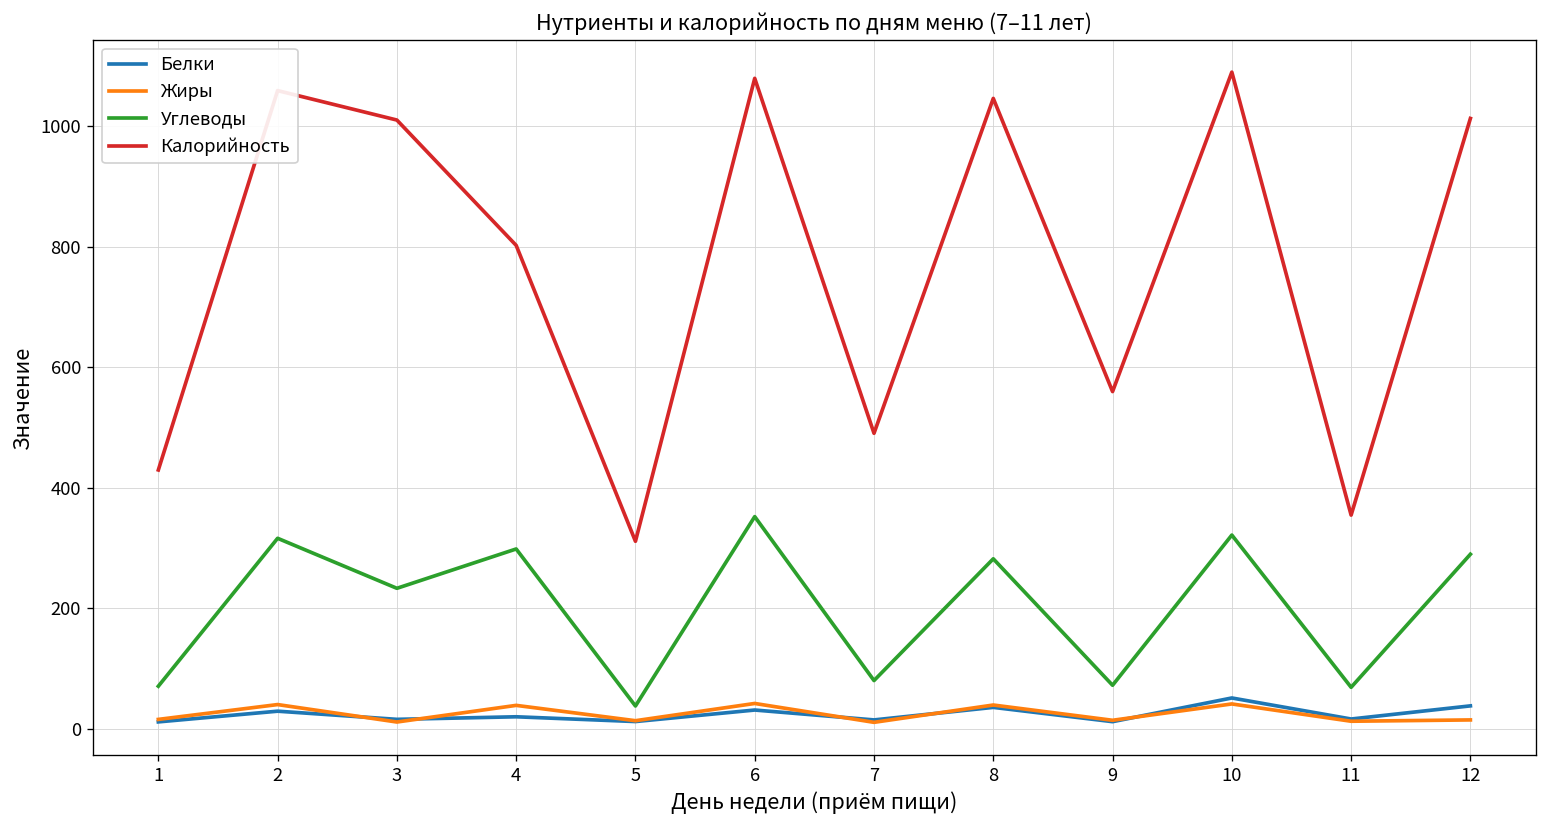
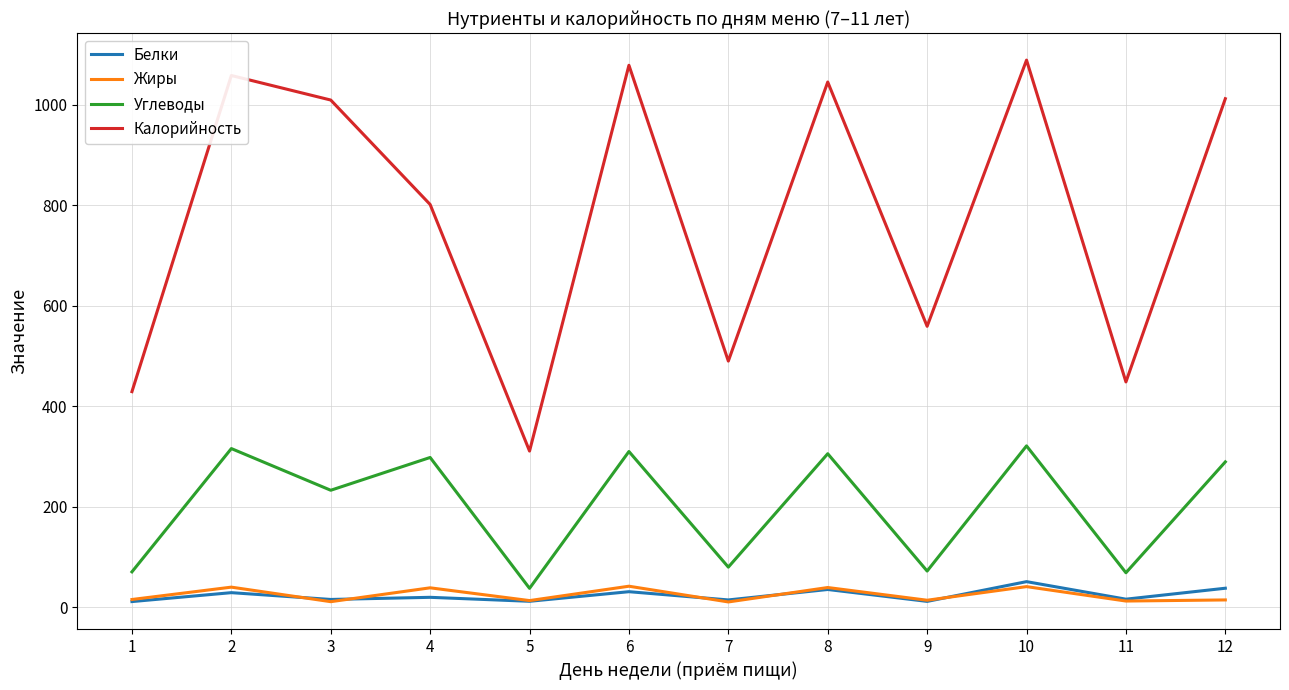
  {
    "Белки": {
      "2": 30,
      "4": 20,
      "6": 30,
      "10": 50,
      "12": 40
    },
    "Жиры": {
      "2": 40,
      "4": 40,
      "6": 40,
      "10": 40,
      "12": 10
    },
    "Углеводы": {
      "1": 70,
      "2": 320,
      "3": 230,
      "4": 300,
      "5": 40,
-     "6": 350,
+     "6": 310,
      "7": 80,
-     "8": 280,
+     "8": 310,
      "9": 70,
      "10": 320,
      "11": 70,
      "12": 290
    },
    "Калорийность": {
      "1": 430,
      "3": 1010,
      "4": 800,
      "5": 310,
      "6": 1080,
      "7": 490,
      "8": 1050,
      "9": 560,
      "10": 1090,
-     "11": 350,
+     "11": 450,
      "12": 1010
    }
  }
